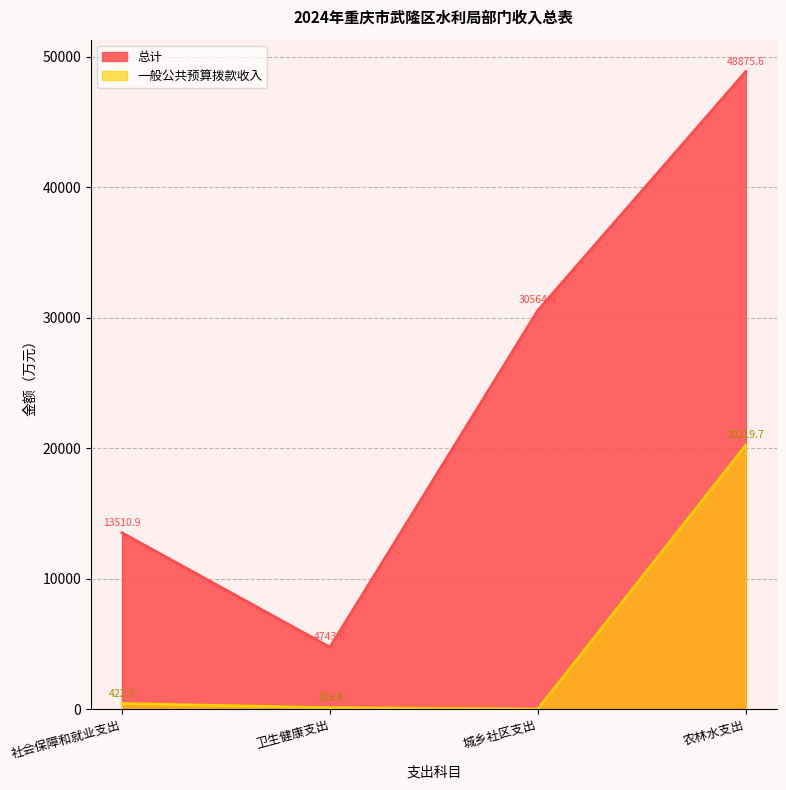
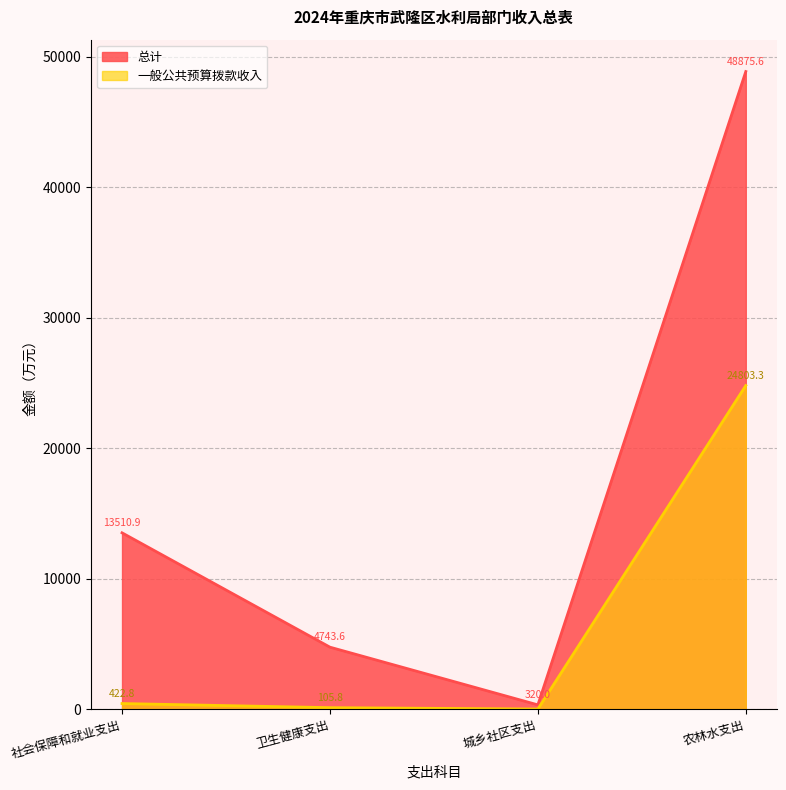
  {
    "总计": {
      "社会保障和就业支出": 13510.9,
      "卫生健康支出": 4743.6,
-     "城乡社区支出": 30564.8,
+     "城乡社区支出": 320.0,
      "农林水支出": 48875.6
    },
    "一般公共预算拨款收入": {
      "社会保障和就业支出": 422.8,
      "卫生健康支出": 105.8,
-     "农林水支出": 20219.7
+     "农林水支出": 24803.3
    }
  }
